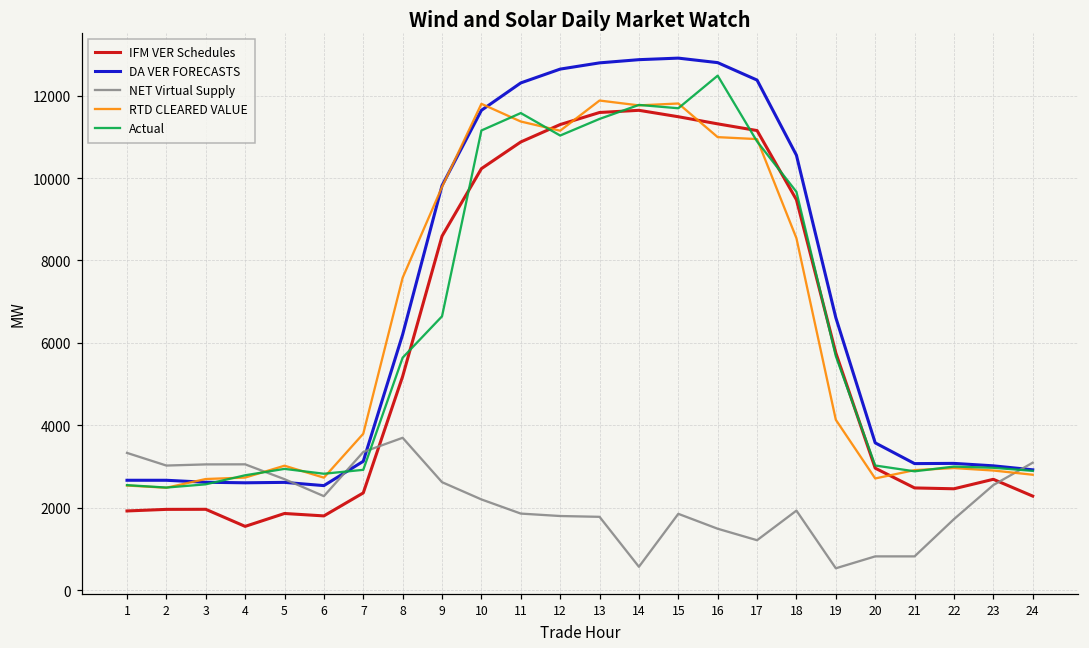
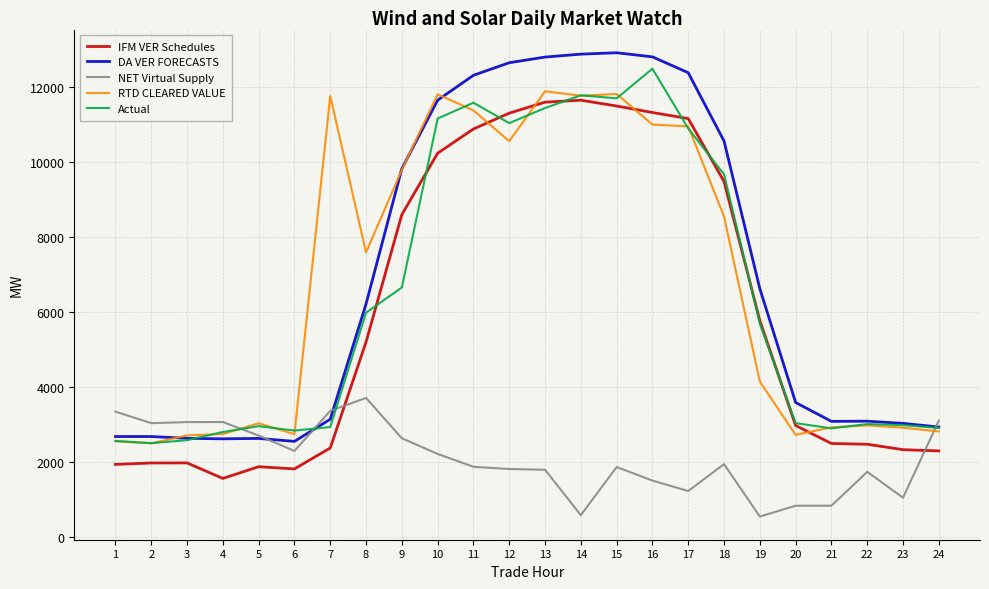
  {
    "IFM VER Schedules": {
      "1": 1900,
      "2": 2000,
      "3": 2000,
      "4": 1600,
      "5": 1900,
      "6": 1800,
      "7": 2400,
      "8": 5200,
      "9": 8600,
      "10": 10200,
      "11": 10900,
      "12": 11300,
      "13": 11600,
      "14": 11600,
      "15": 11500,
      "16": 11300,
      "17": 11200,
      "18": 9500,
      "19": 5800,
      "21": 2500,
      "22": 2500,
-     "23": 2700,
+     "23": 2300,
      "24": 2300
    },
    "DA VER FORECASTS": {
      "1": 2700,
      "2": 2700,
      "4": 2600,
      "5": 2600,
      "6": 2500,
      "7": 3100,
      "8": 6200,
      "10": 11600,
      "11": 12300,
      "12": 12600,
      "13": 12800,
      "14": 12900,
      "15": 12900,
      "16": 12800,
      "17": 12400,
      "18": 10600,
      "19": 6600,
      "20": 3600,
      "21": 3100,
      "22": 3100
    },
    "NET Virtual Supply": {
      "1": 3300,
      "2": 3000,
      "3": 3100,
      "4": 3100,
      "5": 2700,
      "6": 2300,
      "7": 3400,
      "8": 3700,
      "9": 2600,
      "10": 2200,
      "11": 1900,
      "12": 1800,
      "13": 1800,
      "14": 600,
      "15": 1900,
      "16": 1500,
      "17": 1200,
      "18": 1900,
      "19": 500,
      "20": 800,
      "21": 800,
      "22": 1700,
-     "23": 2600,
+     "23": 1000,
      "24": 3100
    },
    "RTD CLEARED VALUE": {
      "3": 2700,
      "5": 3000,
      "6": 2700,
-     "7": 3800,
+     "7": 11800,
      "8": 7600,
      "10": 11800,
      "11": 11400,
-     "12": 11100,
+     "12": 10500,
      "13": 11900,
      "15": 11800,
      "16": 11000,
      "18": 8500,
      "19": 4100,
      "20": 2700,
      "24": 2800
    },
    "Actual": {
      "5": 2900,
      "6": 2800,
      "7": 2900,
-     "8": 5600,
+     "8": 6000,
      "9": 6600,
      "10": 11200,
      "11": 11600,
      "12": 11000,
      "13": 11400,
      "15": 11700,
      "16": 12500,
      "18": 9700,
      "19": 5700
    }
  }
